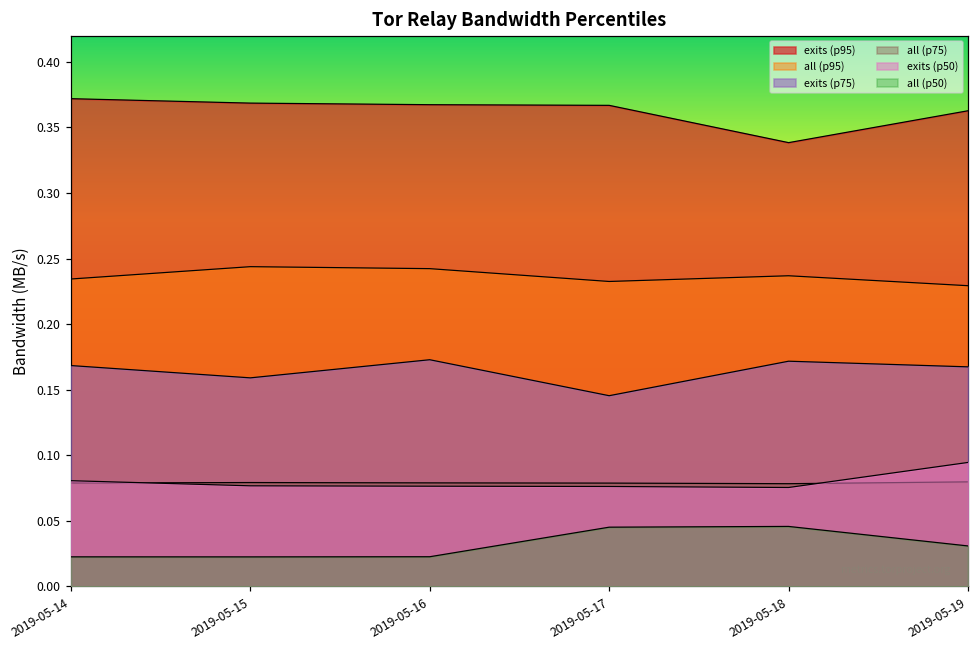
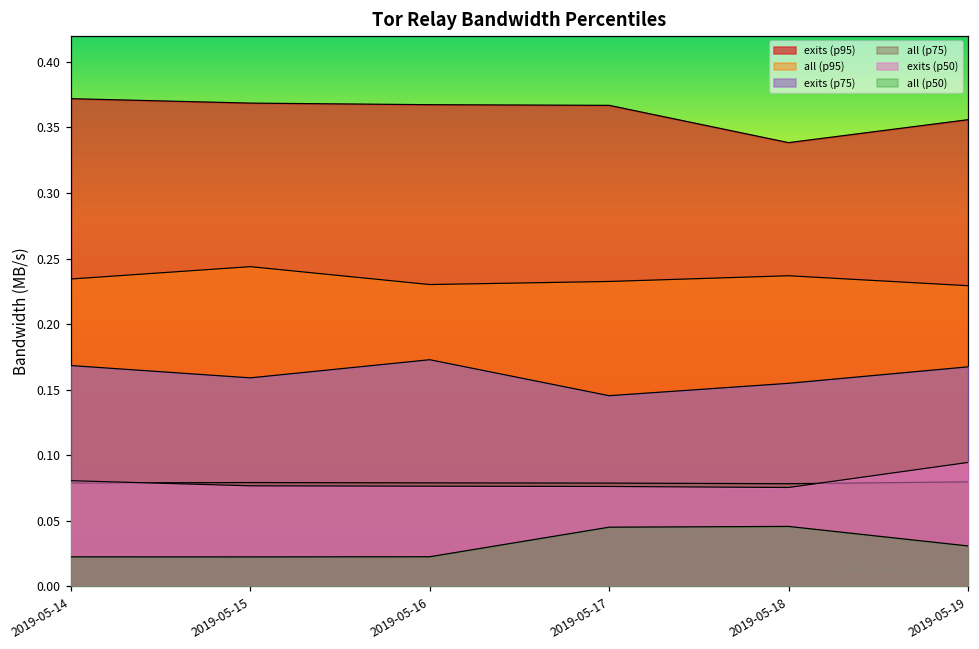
  {
    "exits (p95)": {
      "2019-05-14": 0.372,
      "2019-05-15": 0.368,
      "2019-05-16": 0.367,
      "2019-05-17": 0.367,
      "2019-05-18": 0.338,
-     "2019-05-19": 0.363
+     "2019-05-19": 0.356
    },
    "all (p95)": {
      "2019-05-14": 0.234,
      "2019-05-15": 0.244,
-     "2019-05-16": 0.242,
+     "2019-05-16": 0.230,
      "2019-05-17": 0.232,
      "2019-05-18": 0.237,
      "2019-05-19": 0.229
    },
    "exits (p75)": {
      "2019-05-14": 0.168,
      "2019-05-15": 0.159,
      "2019-05-16": 0.173,
      "2019-05-17": 0.145,
-     "2019-05-18": 0.172,
+     "2019-05-18": 0.155,
      "2019-05-19": 0.167
    },
    "all (p75)": {
      "2019-05-15": 0.079,
      "2019-05-16": 0.079,
      "2019-05-17": 0.079,
      "2019-05-18": 0.078,
      "2019-05-19": 0.080
    },
    "exits (p50)": {
      "2019-05-15": 0.077,
      "2019-05-16": 0.076,
      "2019-05-17": 0.076,
      "2019-05-18": 0.075,
      "2019-05-19": 0.094
    },
    "all (p50)": {
      "2019-05-14": 0.023,
      "2019-05-15": 0.022,
      "2019-05-16": 0.023,
      "2019-05-17": 0.045,
      "2019-05-18": 0.046,
      "2019-05-19": 0.031
    }
  }
